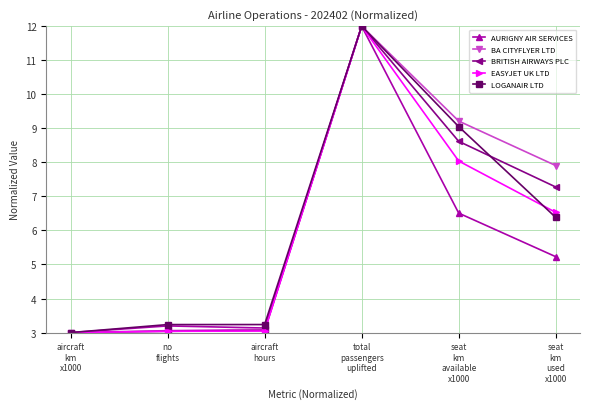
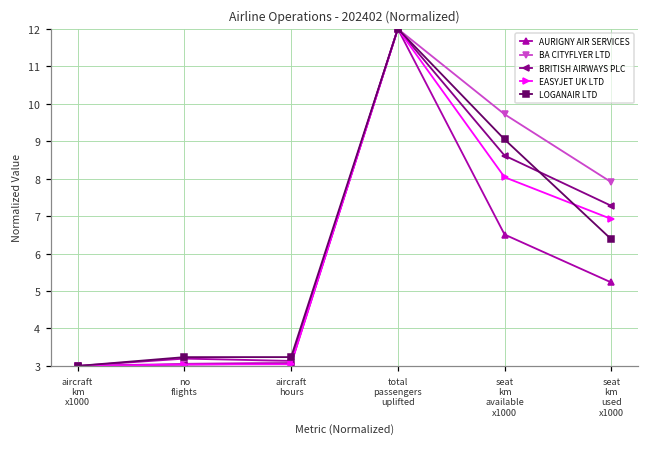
  {
    "BA CITYFLYER LTD": {
-     "seat km available x1000": 9.2,
+     "seat km available x1000": 9.7,
      "seat km used x1000": 7.9
    },
    "EASYJET UK LTD": {
      "seat km available x1000": 8.0,
-     "seat km used x1000": 6.5
+     "seat km used x1000": 6.9
    }
  }
